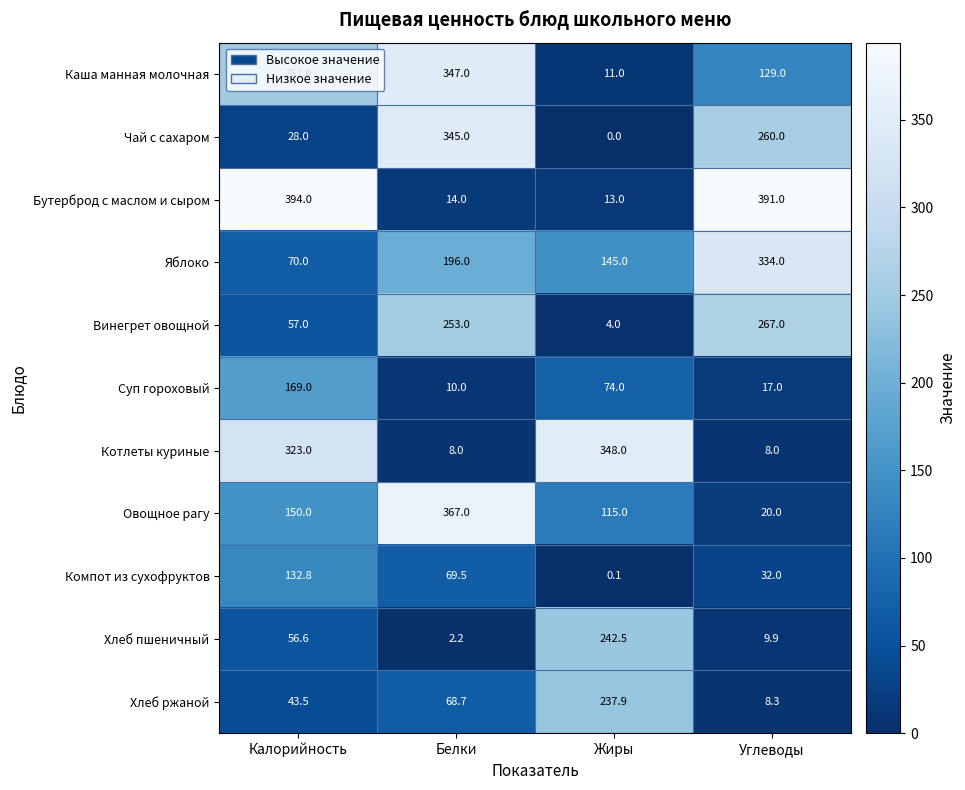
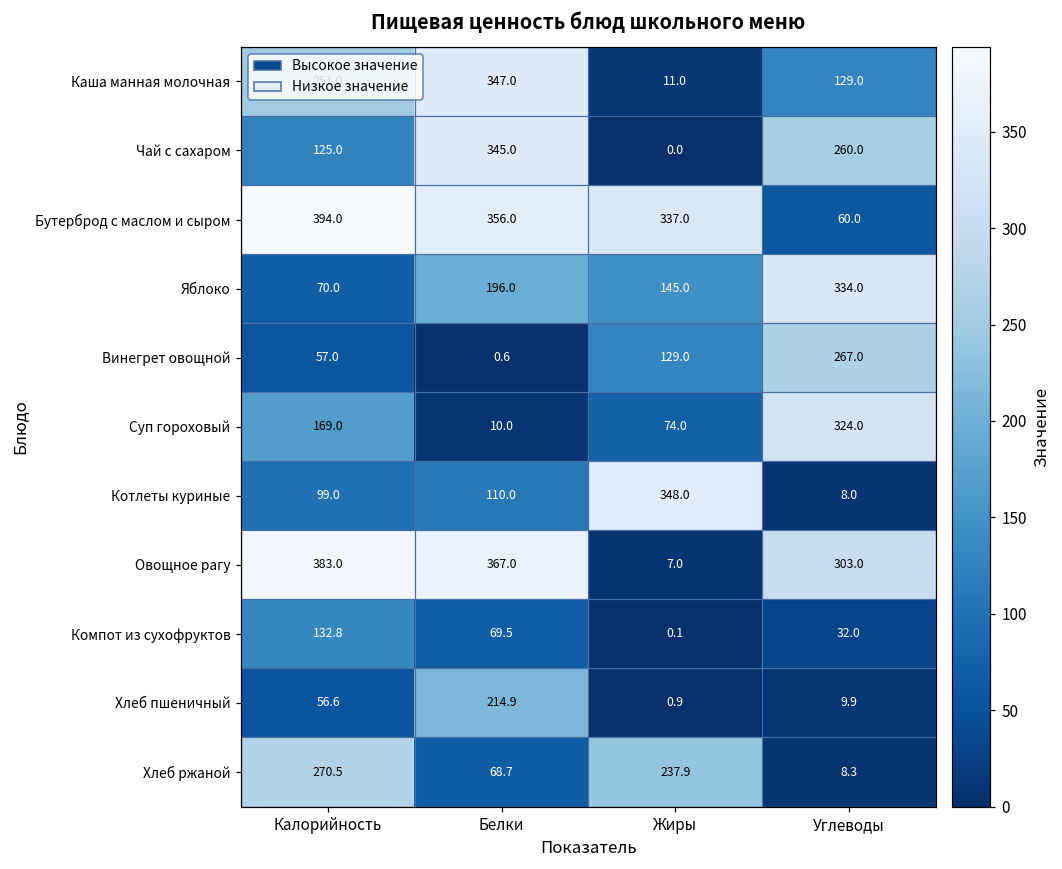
  {
    "Каша манная молочная": {
      "Белки": 347.0,
      "Жиры": 11.0,
      "Углеводы": 129.0
    },
    "Чай с сахаром": {
-     "Калорийность": 28.0,
+     "Калорийность": 125.0,
      "Белки": 345.0,
      "Жиры": 0.0,
      "Углеводы": 260.0
    },
    "Бутерброд с маслом и сыром": {
      "Калорийность": 394.0,
-     "Белки": 14.0,
-     "Жиры": 13.0,
-     "Углеводы": 391.0
+     "Белки": 356.0,
+     "Жиры": 337.0,
+     "Углеводы": 60.0
    },
    "Яблоко": {
      "Калорийность": 70.0,
      "Белки": 196.0,
      "Жиры": 145.0,
      "Углеводы": 334.0
    },
    "Винегрет овощной": {
      "Калорийность": 57.0,
-     "Белки": 253.0,
-     "Жиры": 4.0,
+     "Белки": 0.6,
+     "Жиры": 129.0,
      "Углеводы": 267.0
    },
    "Суп гороховый": {
      "Калорийность": 169.0,
      "Белки": 10.0,
      "Жиры": 74.0,
-     "Углеводы": 17.0
+     "Углеводы": 324.0
    },
    "Котлеты куриные": {
-     "Калорийность": 323.0,
-     "Белки": 8.0,
+     "Калорийность": 99.0,
+     "Белки": 110.0,
      "Жиры": 348.0,
      "Углеводы": 8.0
    },
    "Овощное рагу": {
-     "Калорийность": 150.0,
+     "Калорийность": 383.0,
      "Белки": 367.0,
-     "Жиры": 115.0,
-     "Углеводы": 20.0
+     "Жиры": 7.0,
+     "Углеводы": 303.0
    },
    "Компот из сухофруктов": {
      "Калорийность": 132.8,
      "Белки": 69.5,
      "Жиры": 0.1,
      "Углеводы": 32.0
    },
    "Хлеб пшеничный": {
      "Калорийность": 56.6,
-     "Белки": 2.2,
-     "Жиры": 242.5,
+     "Белки": 214.9,
+     "Жиры": 0.9,
      "Углеводы": 9.9
    },
    "Хлеб ржаной": {
-     "Калорийность": 43.5,
+     "Калорийность": 270.5,
      "Белки": 68.7,
      "Жиры": 237.9,
      "Углеводы": 8.3
    }
  }
